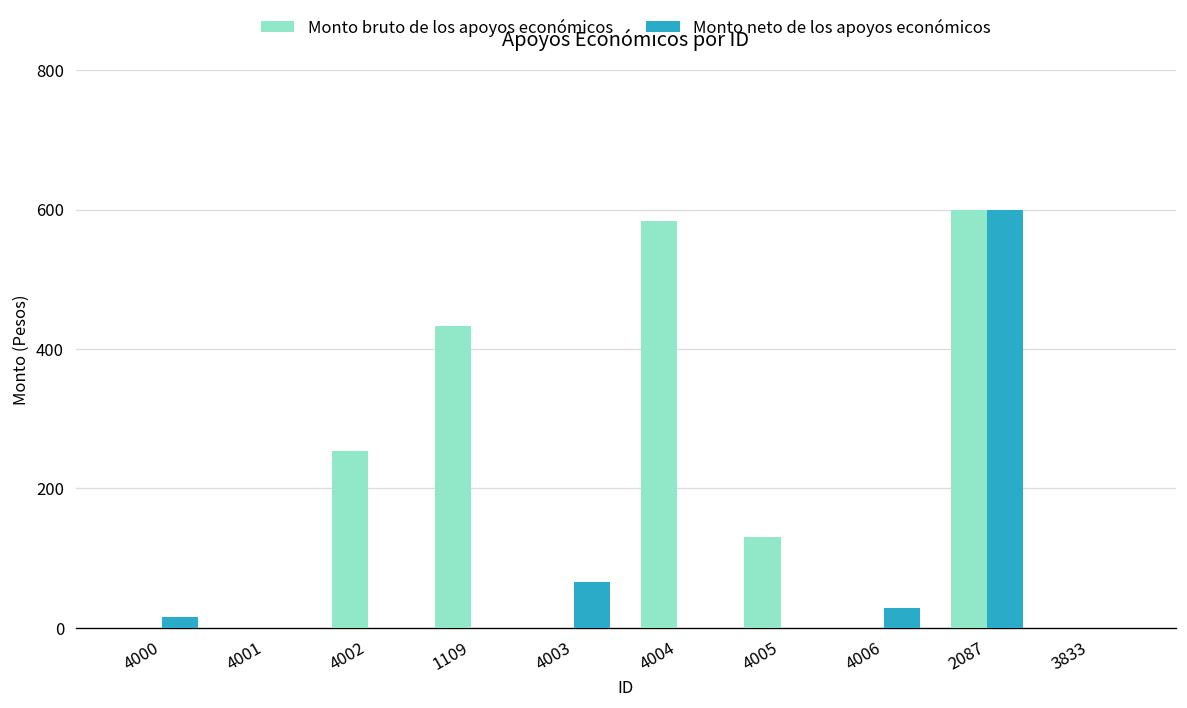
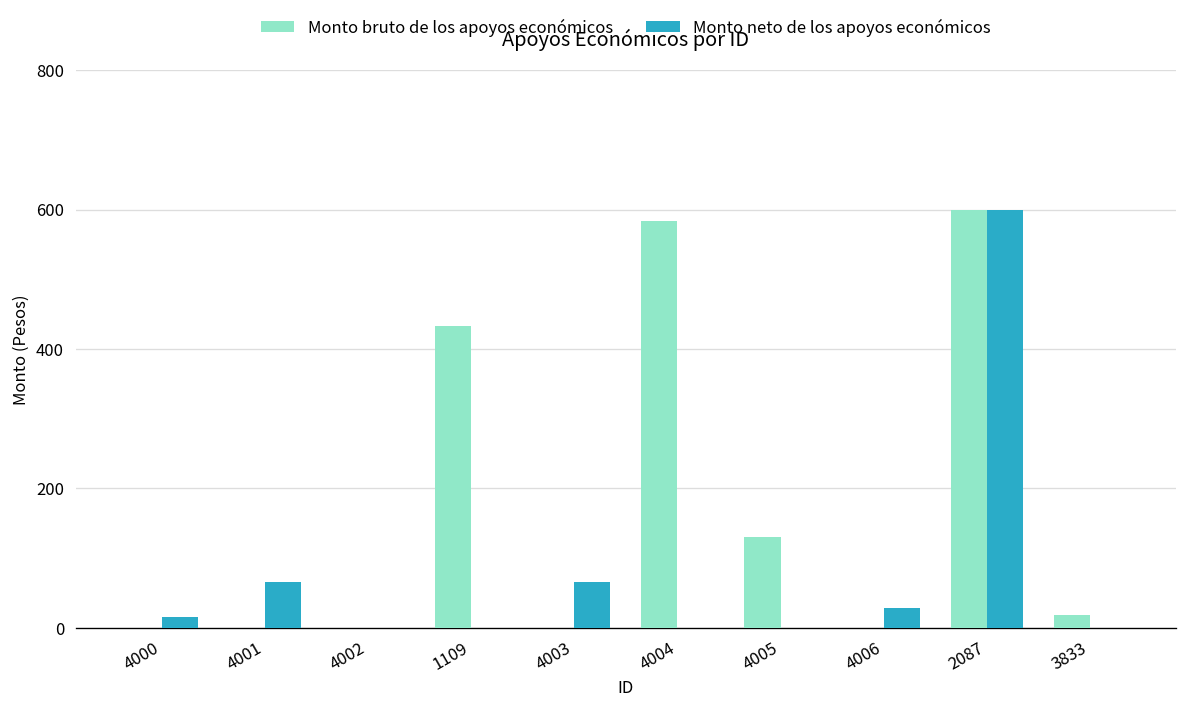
  {
    "Monto bruto de los apoyos económicos": {
      "4000": 0,
      "4001": 0,
-     "4002": 250,
+     "4002": 0,
      "1109": 430,
      "4003": 0,
      "4004": 580,
      "4005": 130,
      "4006": 0,
      "2087": 600,
-     "3833": 0
+     "3833": 20
    },
    "Monto neto de los apoyos económicos": {
      "4000": 20,
-     "4001": 0,
+     "4001": 70,
      "4002": 0,
      "1109": 0,
      "4003": 70,
      "4004": 0,
      "4005": 0,
      "4006": 30,
      "2087": 600,
      "3833": 0
    }
  }
